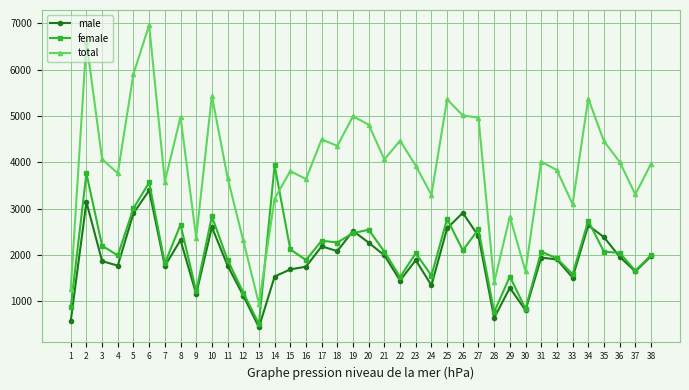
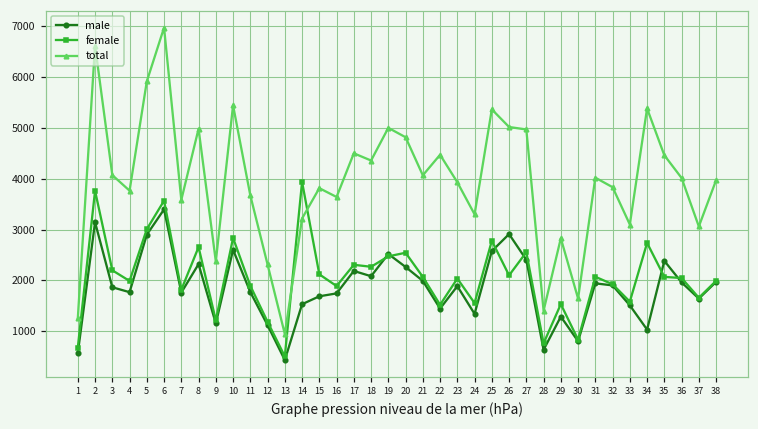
  {
    "male": {
      "1": 600,
      "2": 3100,
      "3": 1900,
      "4": 1800,
      "5": 2900,
      "6": 3400,
      "7": 1800,
      "8": 2300,
      "9": 1200,
      "10": 2600,
      "11": 1800,
      "12": 1100,
      "13": 400,
      "14": 1500,
      "15": 1700,
      "16": 1700,
      "17": 2200,
      "18": 2100,
      "20": 2300,
      "21": 2000,
      "22": 1400,
      "23": 1900,
      "24": 1300,
      "25": 2600,
      "26": 2900,
      "27": 2400,
      "28": 600,
      "29": 1300,
      "31": 1900,
      "33": 1500,
-     "34": 2600,
+     "34": 1000,
      "35": 2400,
      "36": 2000
    },
    "female": {
-     "1": 900,
+     "1": 700,
      "2": 3800,
      "3": 2200,
      "4": 2000,
      "5": 3000,
      "6": 3600,
      "7": 1800,
      "8": 2700,
      "9": 1200,
      "10": 2800,
      "11": 1900,
      "12": 1200,
      "13": 500,
      "14": 3900,
      "15": 2100,
      "16": 1900,
      "17": 2300,
      "18": 2300,
      "20": 2500,
      "21": 2100,
      "22": 1500,
      "23": 2000,
      "24": 1600,
      "25": 2800,
      "26": 2100,
      "27": 2600,
      "28": 800,
      "29": 1500,
      "31": 2100,
      "33": 1600,
      "34": 2700,
      "35": 2100,
      "36": 2000
    },
    "total": {
      "1": 1300,
      "3": 4100,
      "4": 3800,
      "5": 5900,
      "6": 7000,
      "7": 3600,
      "8": 5000,
      "9": 2400,
      "10": 5400,
      "11": 3700,
      "12": 2300,
      "13": 1000,
      "14": 3200,
      "15": 3800,
      "16": 3600,
      "17": 4500,
      "18": 4400,
      "19": 5000,
      "20": 4800,
      "21": 4100,
      "22": 4500,
      "23": 3900,
      "24": 3300,
      "25": 5400,
      "26": 5000,
      "27": 5000,
      "28": 1400,
      "29": 2800,
      "30": 1600,
      "31": 4000,
      "32": 3800,
      "33": 3100,
      "34": 5400,
      "35": 4500,
      "36": 4000,
-     "37": 3300,
+     "37": 3100,
      "38": 4000
    }
  }
